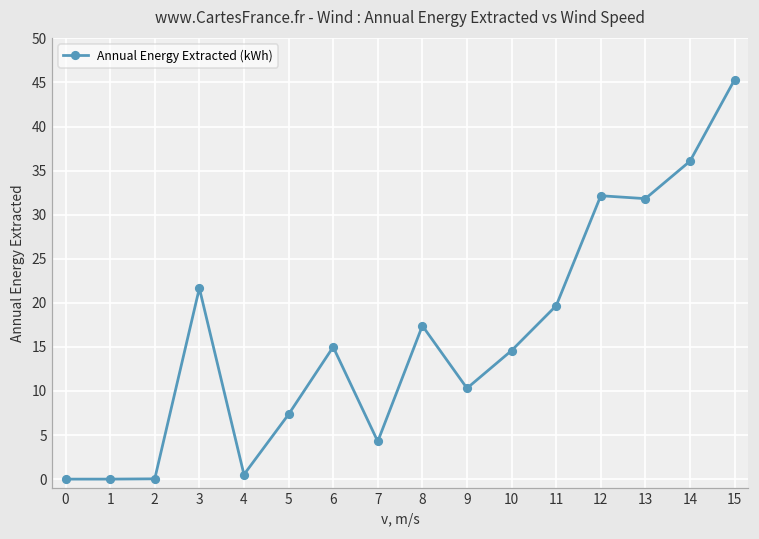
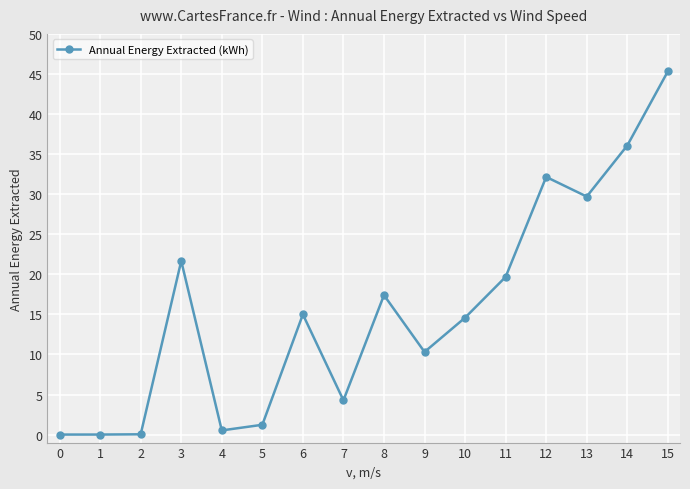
  {
    "0": 0,
    "1": 0,
    "2": 0,
    "3": 22,
    "4": 1,
-   "5": 7,
+   "5": 1,
    "6": 15,
    "7": 4,
    "8": 17,
    "9": 10,
    "10": 15,
    "11": 20,
    "12": 32,
-   "13": 32,
+   "13": 30,
    "14": 36,
    "15": 45
  }
